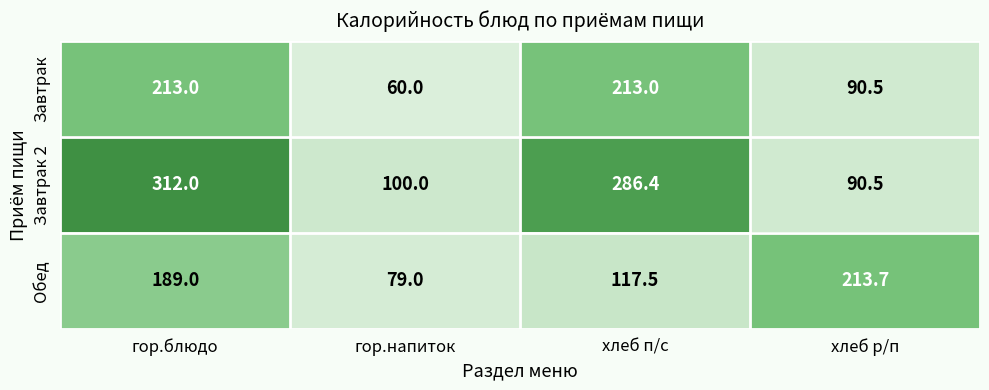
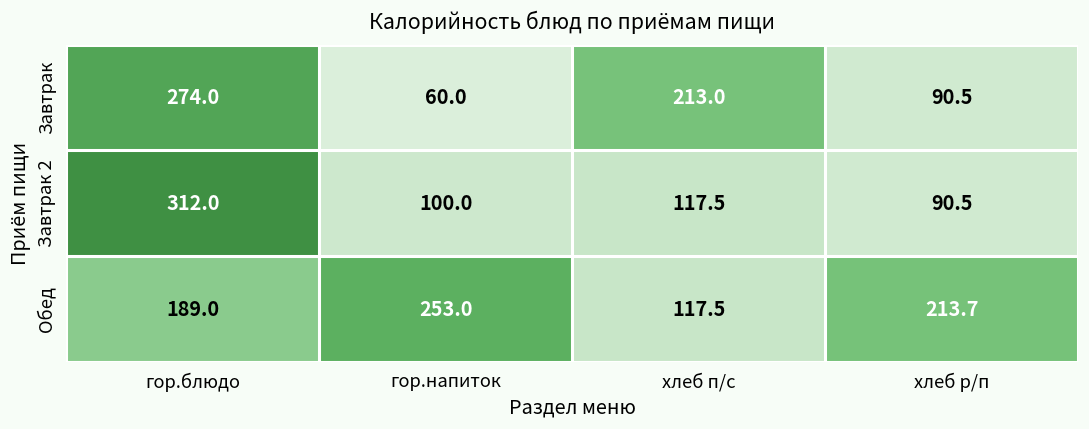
  {
    "Завтрак": {
-     "гор.блюдо": 213.0,
+     "гор.блюдо": 274.0,
      "гор.напиток": 60.0,
      "хлеб п/с": 213.0,
      "хлеб р/п": 90.5
    },
    "Завтрак 2": {
      "гор.блюдо": 312.0,
      "гор.напиток": 100.0,
-     "хлеб п/с": 286.4,
+     "хлеб п/с": 117.5,
      "хлеб р/п": 90.5
    },
    "Обед": {
      "гор.блюдо": 189.0,
-     "гор.напиток": 79.0,
+     "гор.напиток": 253.0,
      "хлеб п/с": 117.5,
      "хлеб р/п": 213.7
    }
  }
